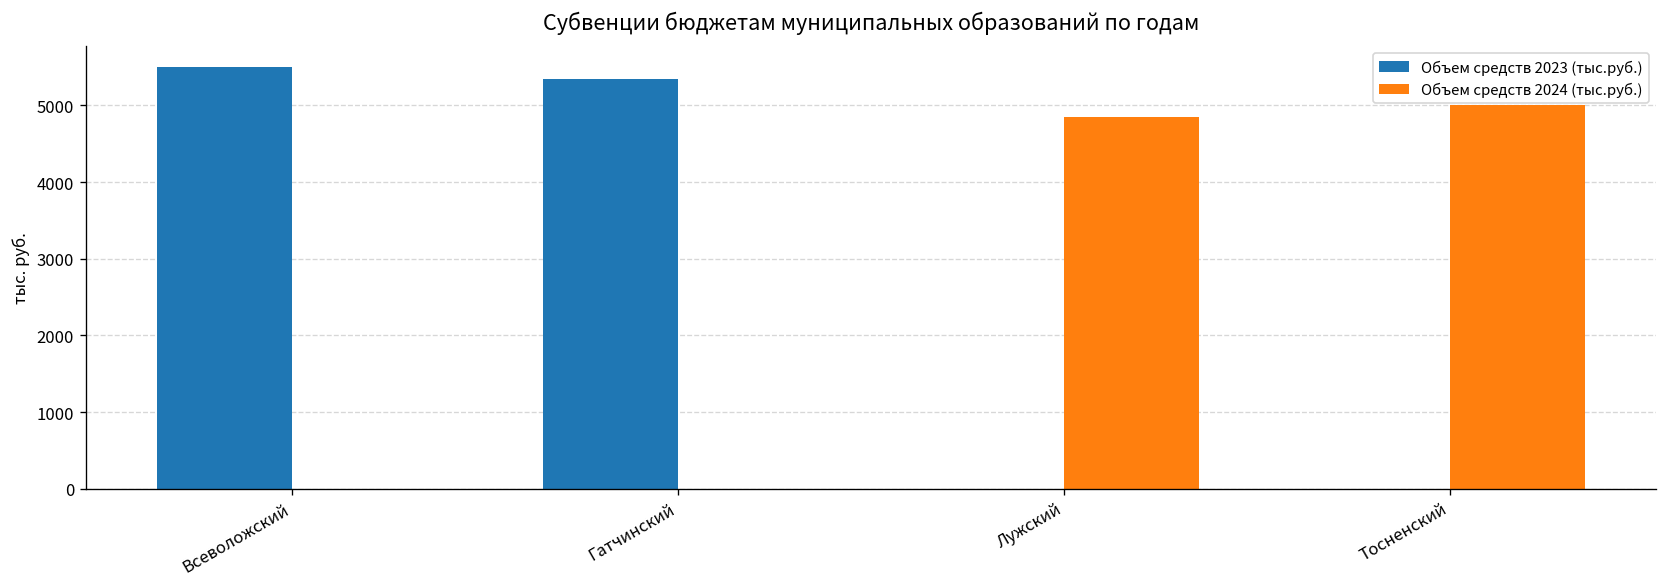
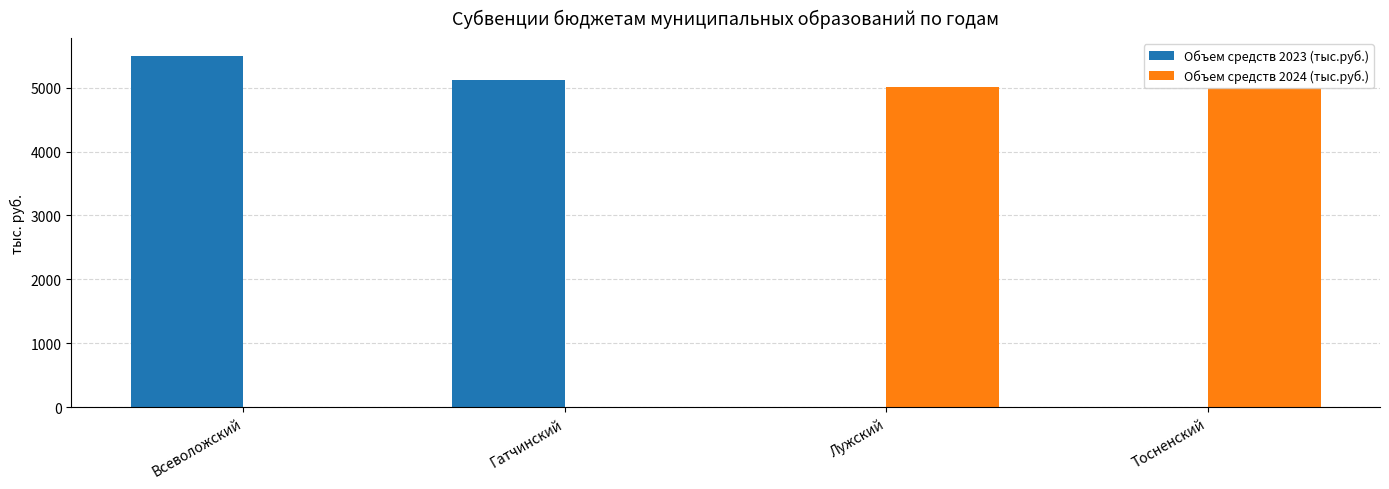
  {
    "Объем средств 2023 (тыс.руб.)": {
      "Всеволожский": 5500,
-     "Гатчинский": 5300,
+     "Гатчинский": 5100,
      "Лужский": 0,
      "Тосненский": 0
    },
    "Объем средств 2024 (тыс.руб.)": {
      "Всеволожский": 0,
      "Гатчинский": 0,
-     "Лужский": 4800
+     "Лужский": 5000
    }
  }
